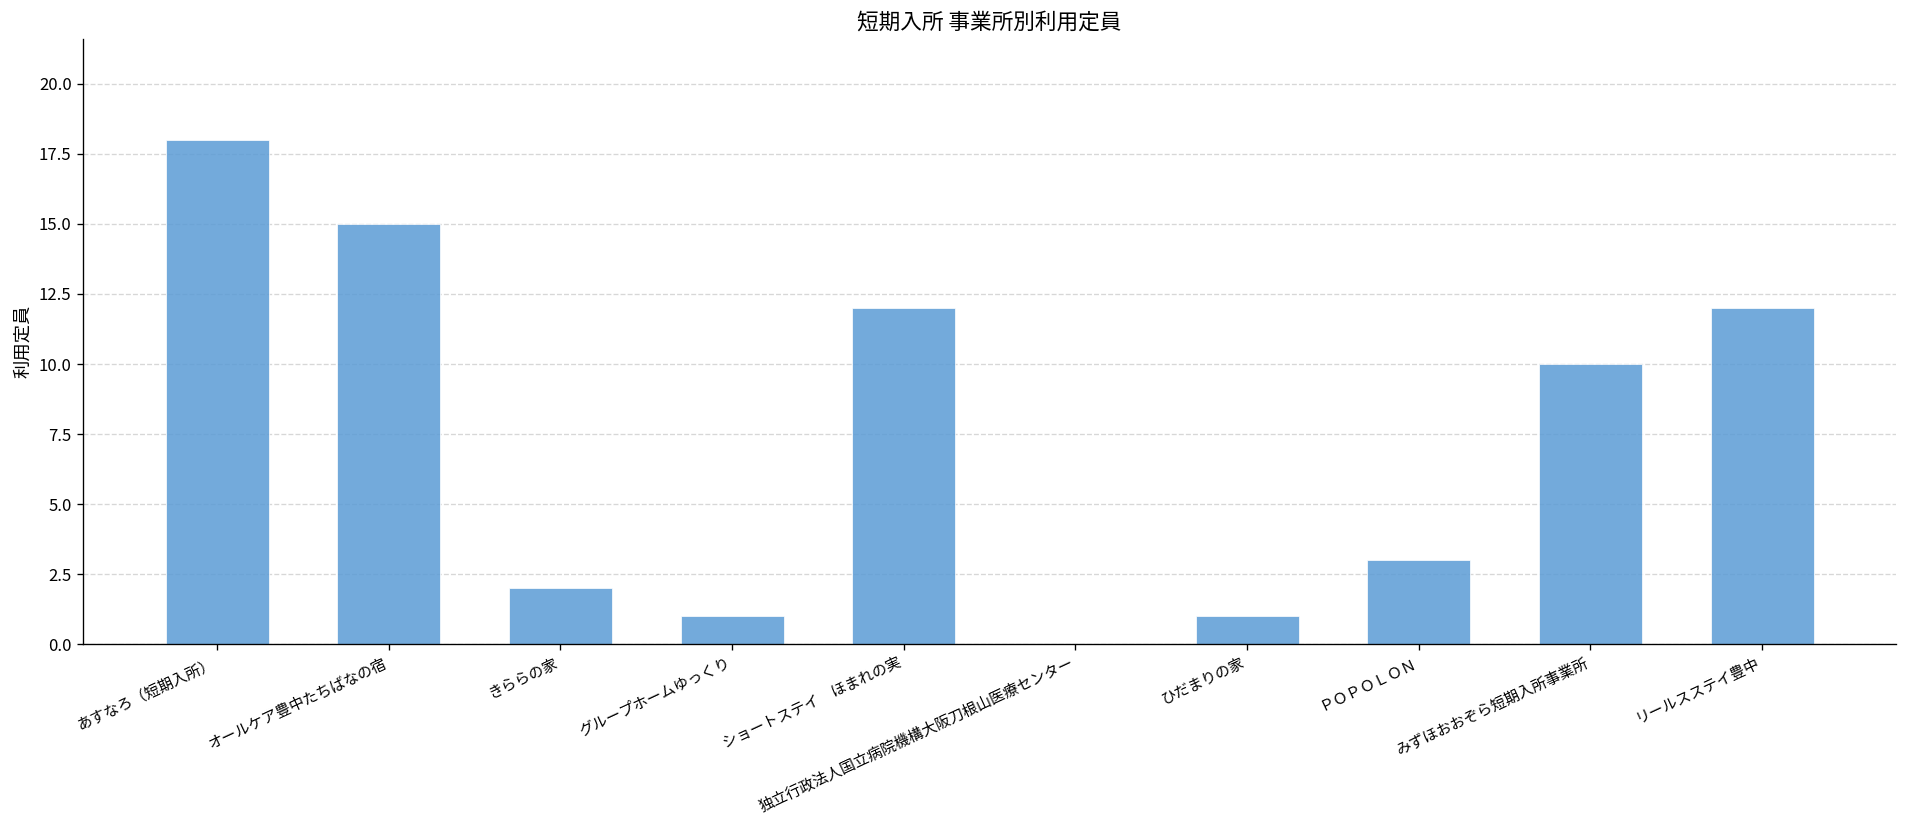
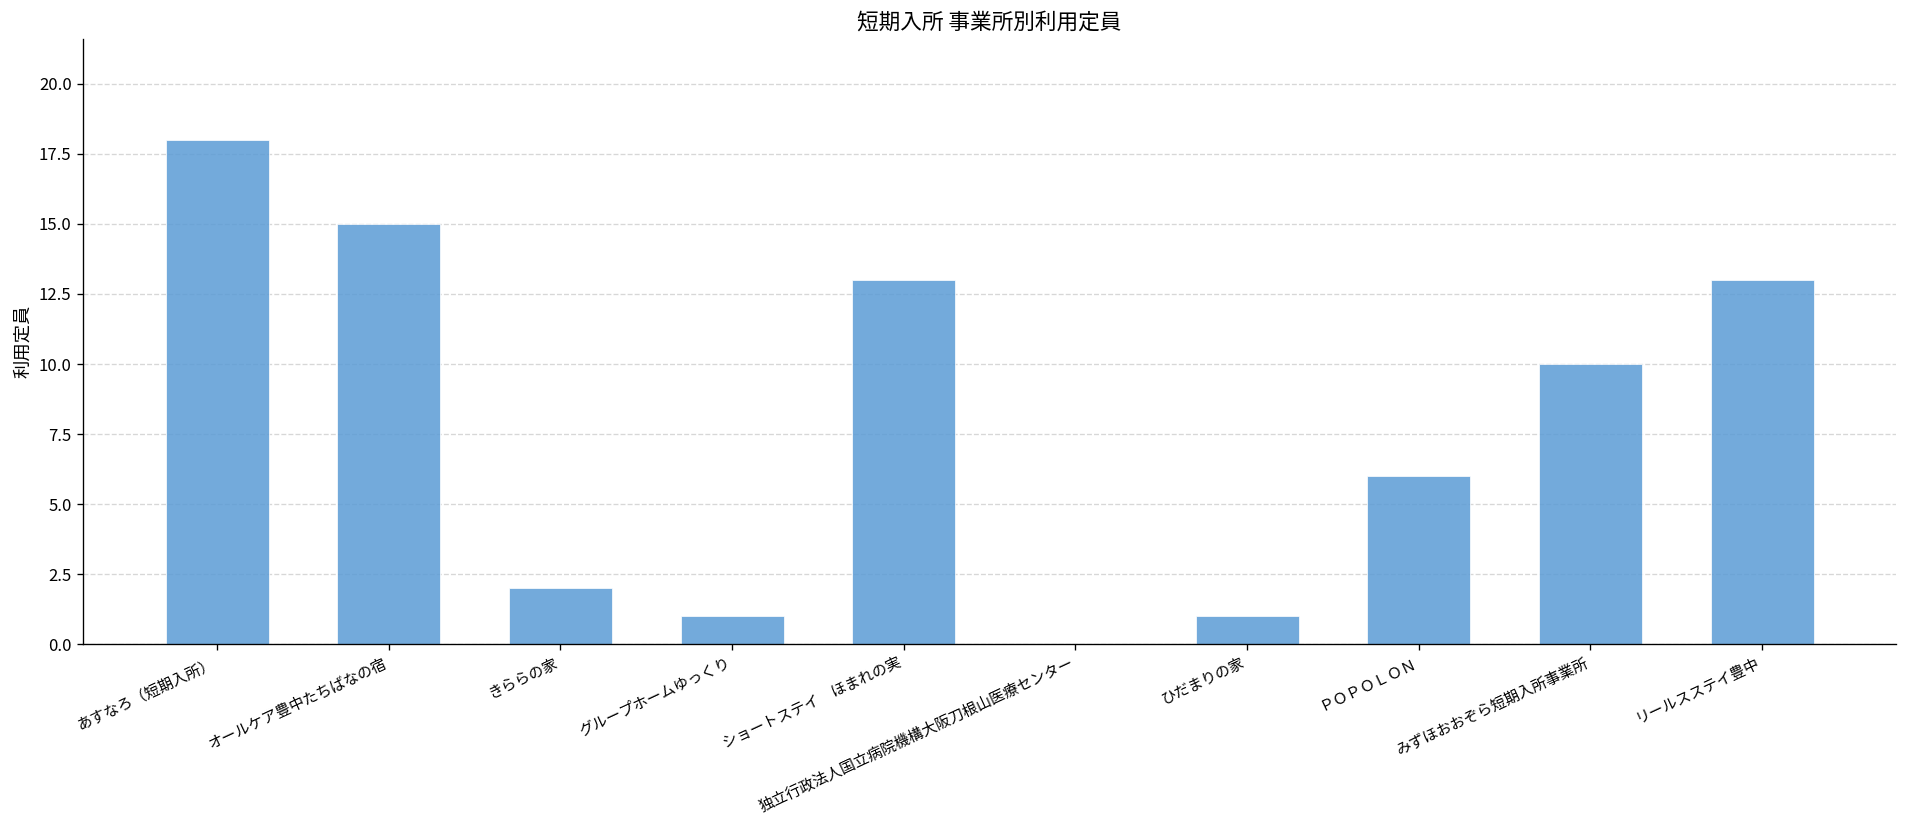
  {
    "あすなろ（短期入所）": 18,
    "オールケア豊中たちばなの宿": 15,
    "きららの家": 2,
    "グループホームゆっくり": 1,
-   "ショートステイ ほまれの実": 12,
+   "ショートステイ ほまれの実": 13,
    "独立行政法人国立病院機構大阪刀根山医療センター": 0,
    "ひだまりの家": 1,
-   "ＰＯＰＯＬＯＮ": 3,
+   "ＰＯＰＯＬＯＮ": 6,
    "みずほおおぞら短期入所事業所": 10,
-   "リールスステイ豊中": 12
+   "リールスステイ豊中": 13
  }
